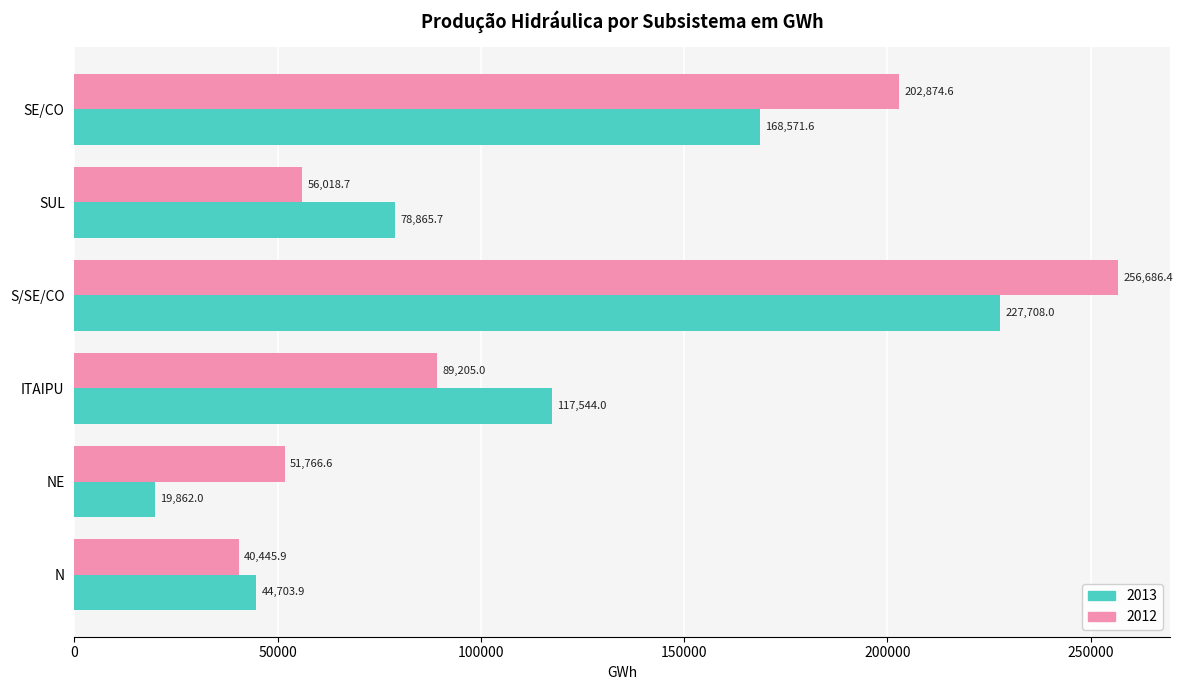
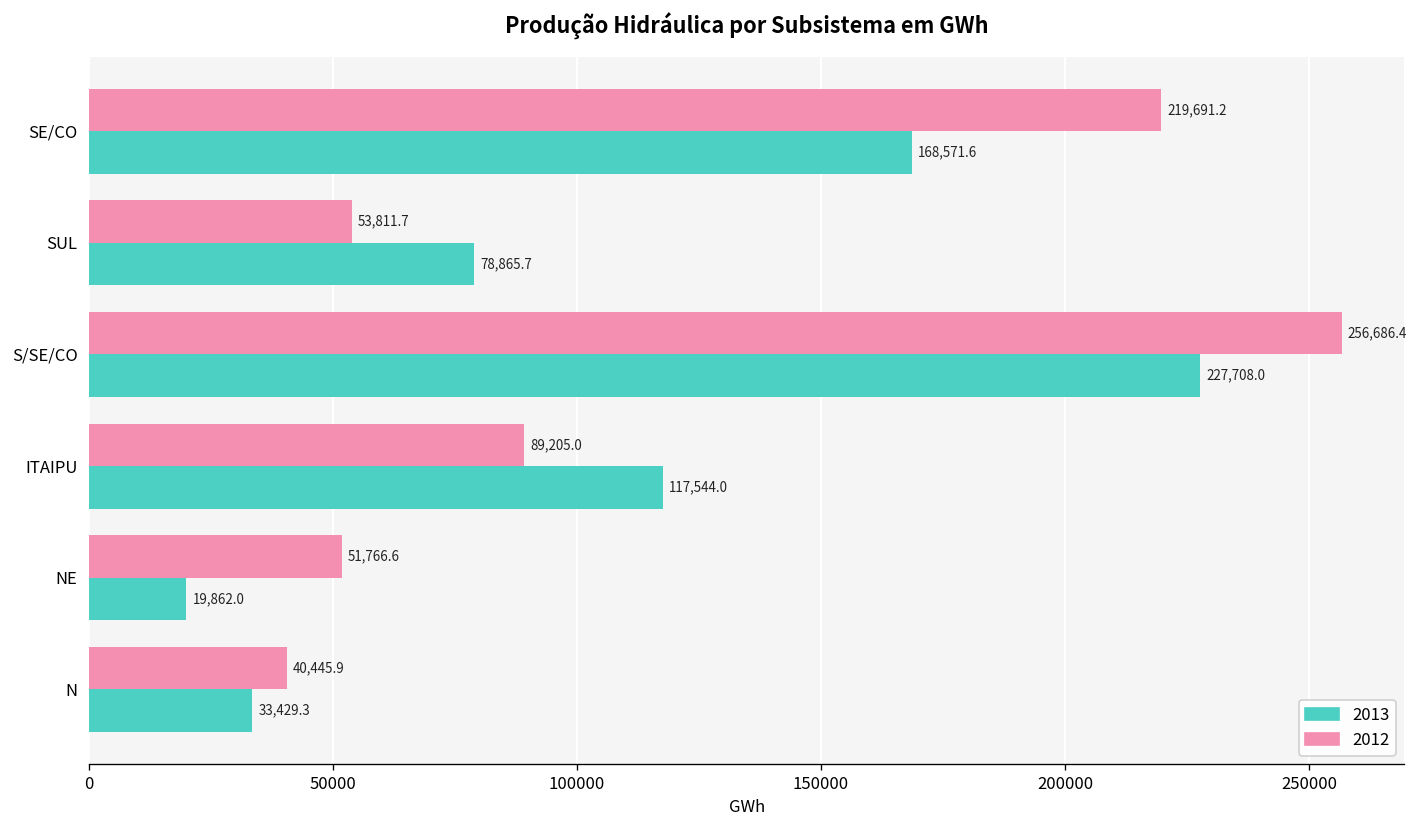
  {
    "2013": {
      "SE/CO": "168,571.6",
      "SUL": "78,865.7",
      "S/SE/CO": "227,708.0",
      "ITAIPU": "117,544.0",
      "NE": "19,862.0",
-     "N": "44,703.9"
+     "N": "33,429.3"
    },
    "2012": {
-     "SE/CO": "202,874.6",
-     "SUL": "56,018.7",
+     "SE/CO": "219,691.2",
+     "SUL": "53,811.7",
      "S/SE/CO": "256,686.4",
      "ITAIPU": "89,205.0",
      "NE": "51,766.6",
      "N": "40,445.9"
    }
  }
